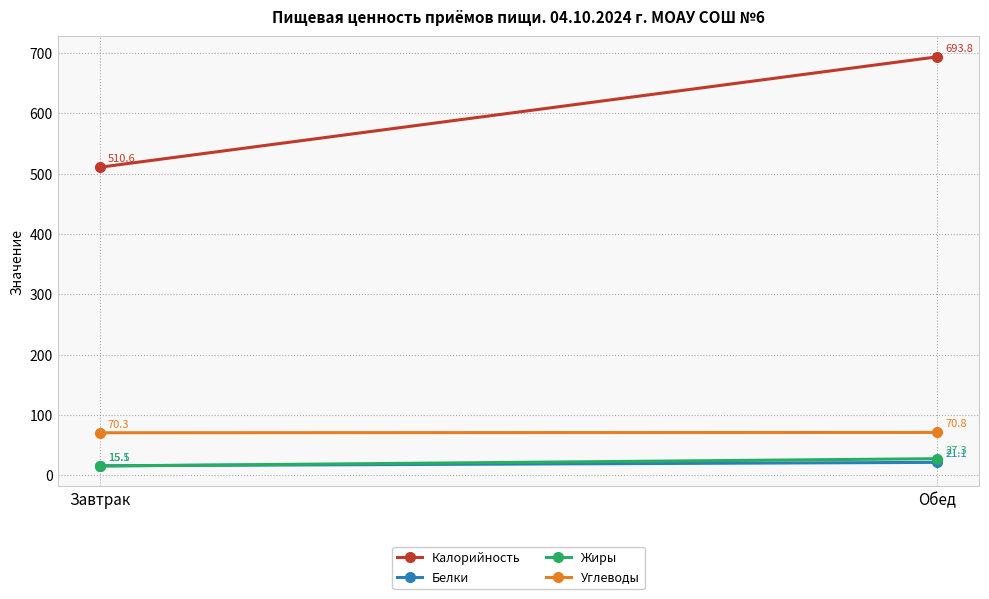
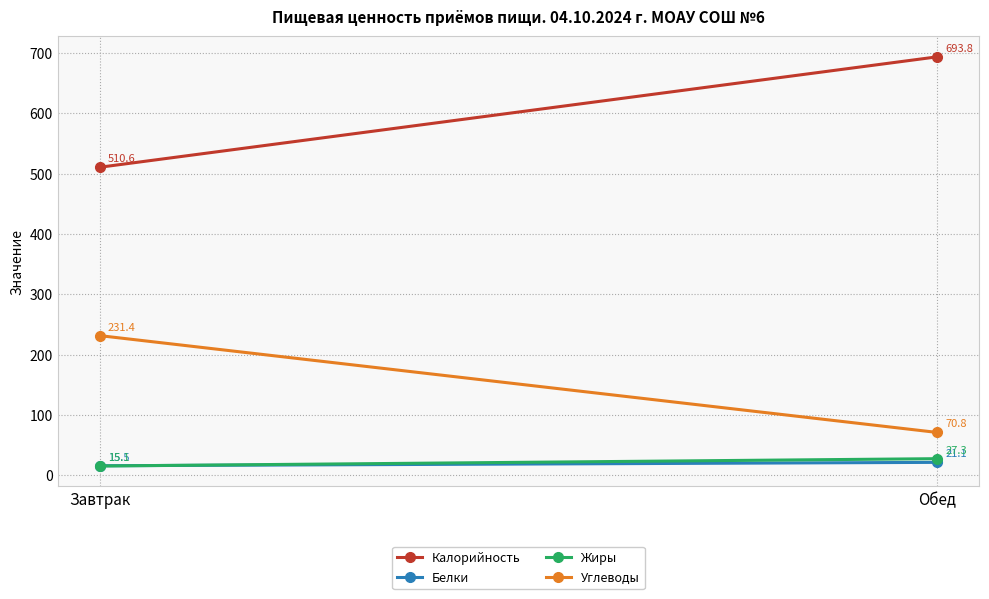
  {
    "Калорийность": {
      "Завтрак": 510.6,
      "Обед": 693.8
    },
    "Углеводы": {
-     "Завтрак": 70.3,
+     "Завтрак": 231.4,
      "Обед": 70.8
    }
  }
